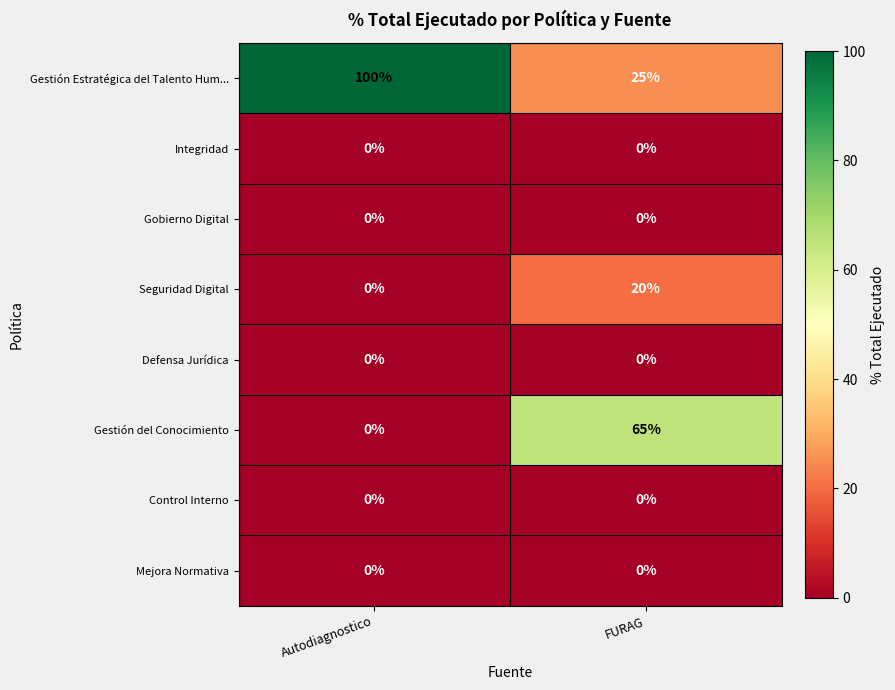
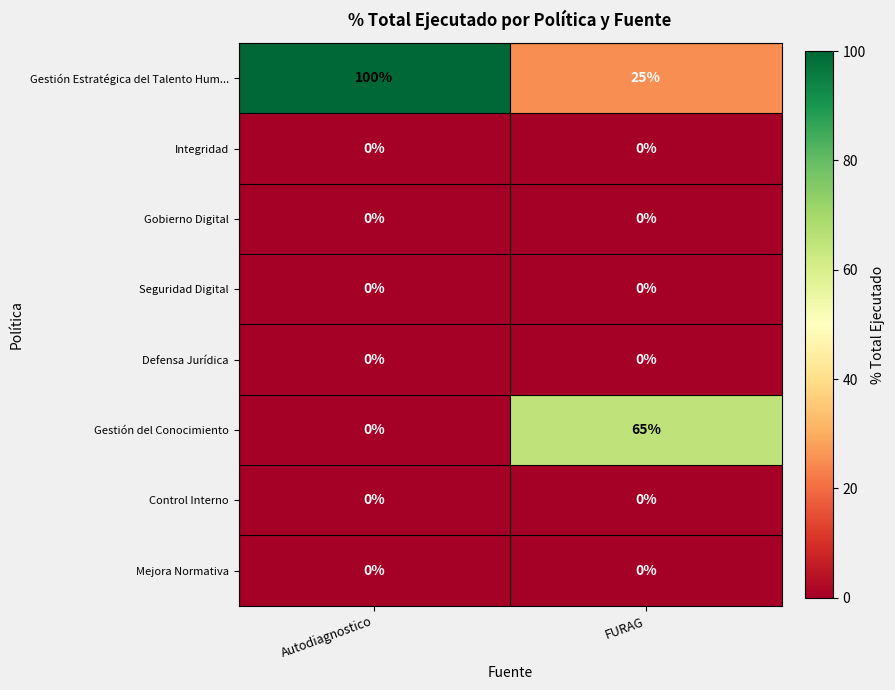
  {
    "Gestión Estratégica del Talento Hum...": {
      "Autodiagnostico": "100%",
      "FURAG": "25%"
    },
    "Integridad": {
      "Autodiagnostico": "0%",
      "FURAG": "0%"
    },
    "Gobierno Digital": {
      "Autodiagnostico": "0%",
      "FURAG": "0%"
    },
    "Seguridad Digital": {
      "Autodiagnostico": "0%",
-     "FURAG": "20%"
+     "FURAG": "0%"
    },
    "Defensa Jurídica": {
      "Autodiagnostico": "0%",
      "FURAG": "0%"
    },
    "Gestión del Conocimiento": {
      "Autodiagnostico": "0%",
      "FURAG": "65%"
    },
    "Control Interno": {
      "Autodiagnostico": "0%",
      "FURAG": "0%"
    },
    "Mejora Normativa": {
      "Autodiagnostico": "0%",
      "FURAG": "0%"
    }
  }
